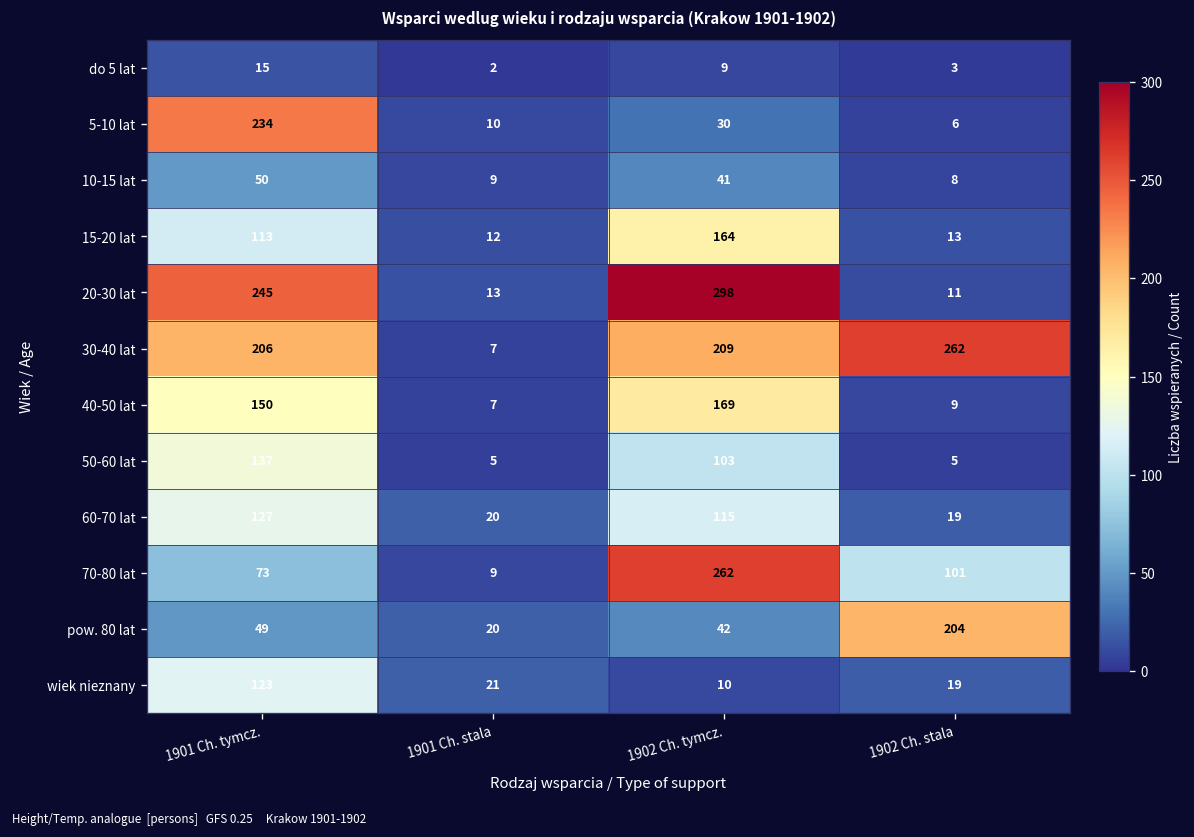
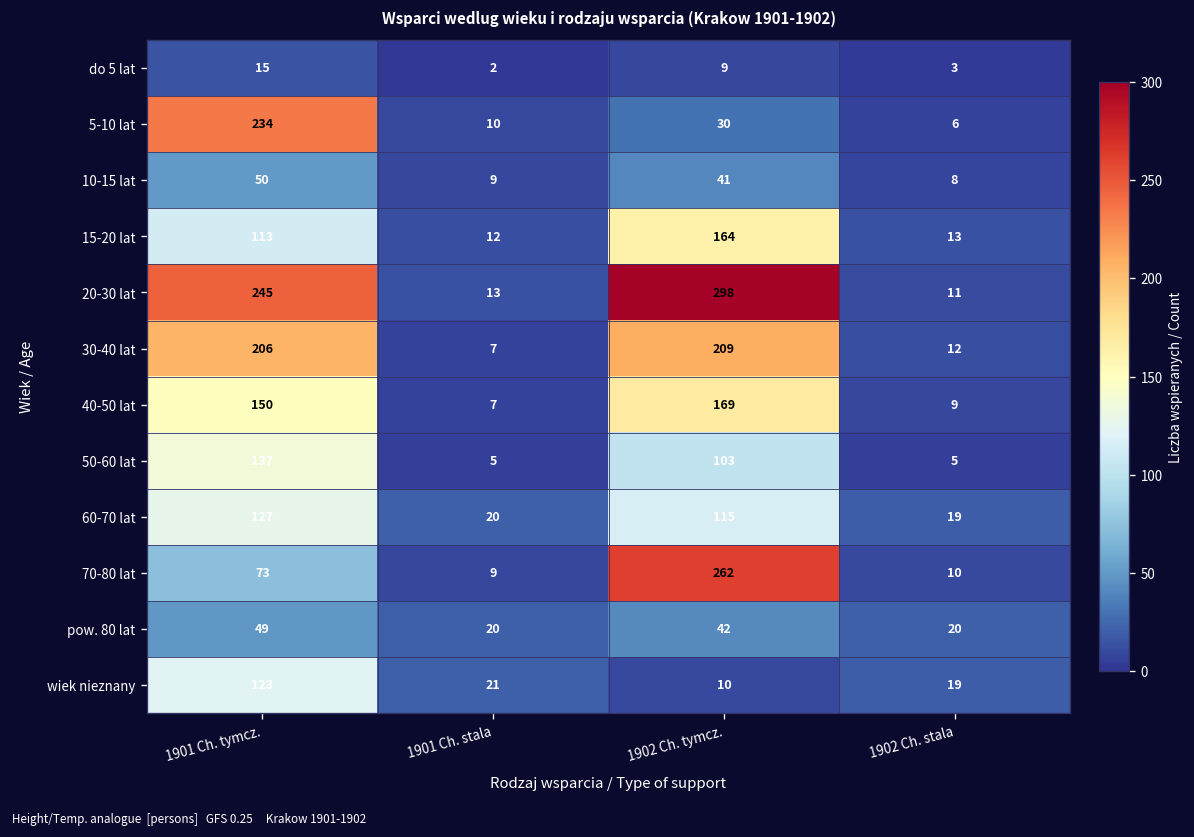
  {
    "do 5 lat": {
      "1901 Ch. tymcz.": 15,
      "1901 Ch. stala": 2,
      "1902 Ch. tymcz.": 9,
      "1902 Ch. stala": 3
    },
    "5-10 lat": {
      "1901 Ch. tymcz.": 234,
      "1901 Ch. stala": 10,
      "1902 Ch. tymcz.": 30,
      "1902 Ch. stala": 6
    },
    "10-15 lat": {
      "1901 Ch. tymcz.": 50,
      "1901 Ch. stala": 9,
      "1902 Ch. tymcz.": 41,
      "1902 Ch. stala": 8
    },
    "15-20 lat": {
      "1901 Ch. stala": 12,
      "1902 Ch. tymcz.": 164,
      "1902 Ch. stala": 13
    },
    "20-30 lat": {
      "1901 Ch. tymcz.": 245,
      "1901 Ch. stala": 13,
      "1902 Ch. tymcz.": 298,
      "1902 Ch. stala": 11
    },
    "30-40 lat": {
      "1901 Ch. tymcz.": 206,
      "1901 Ch. stala": 7,
      "1902 Ch. tymcz.": 209,
-     "1902 Ch. stala": 262
+     "1902 Ch. stala": 12
    },
    "40-50 lat": {
      "1901 Ch. tymcz.": 150,
      "1901 Ch. stala": 7,
      "1902 Ch. tymcz.": 169,
      "1902 Ch. stala": 9
    },
    "50-60 lat": {
      "1901 Ch. stala": 5,
      "1902 Ch. tymcz.": 103,
      "1902 Ch. stala": 5
    },
    "60-70 lat": {
      "1901 Ch. stala": 20,
      "1902 Ch. stala": 19
    },
    "70-80 lat": {
      "1901 Ch. tymcz.": 73,
      "1901 Ch. stala": 9,
      "1902 Ch. tymcz.": 262,
-     "1902 Ch. stala": 101
+     "1902 Ch. stala": 10
    },
    "pow. 80 lat": {
      "1901 Ch. tymcz.": 49,
      "1901 Ch. stala": 20,
      "1902 Ch. tymcz.": 42,
-     "1902 Ch. stala": 204
+     "1902 Ch. stala": 20
    },
    "wiek nieznany": {
      "1901 Ch. stala": 21,
      "1902 Ch. tymcz.": 10,
      "1902 Ch. stala": 19
    }
  }
